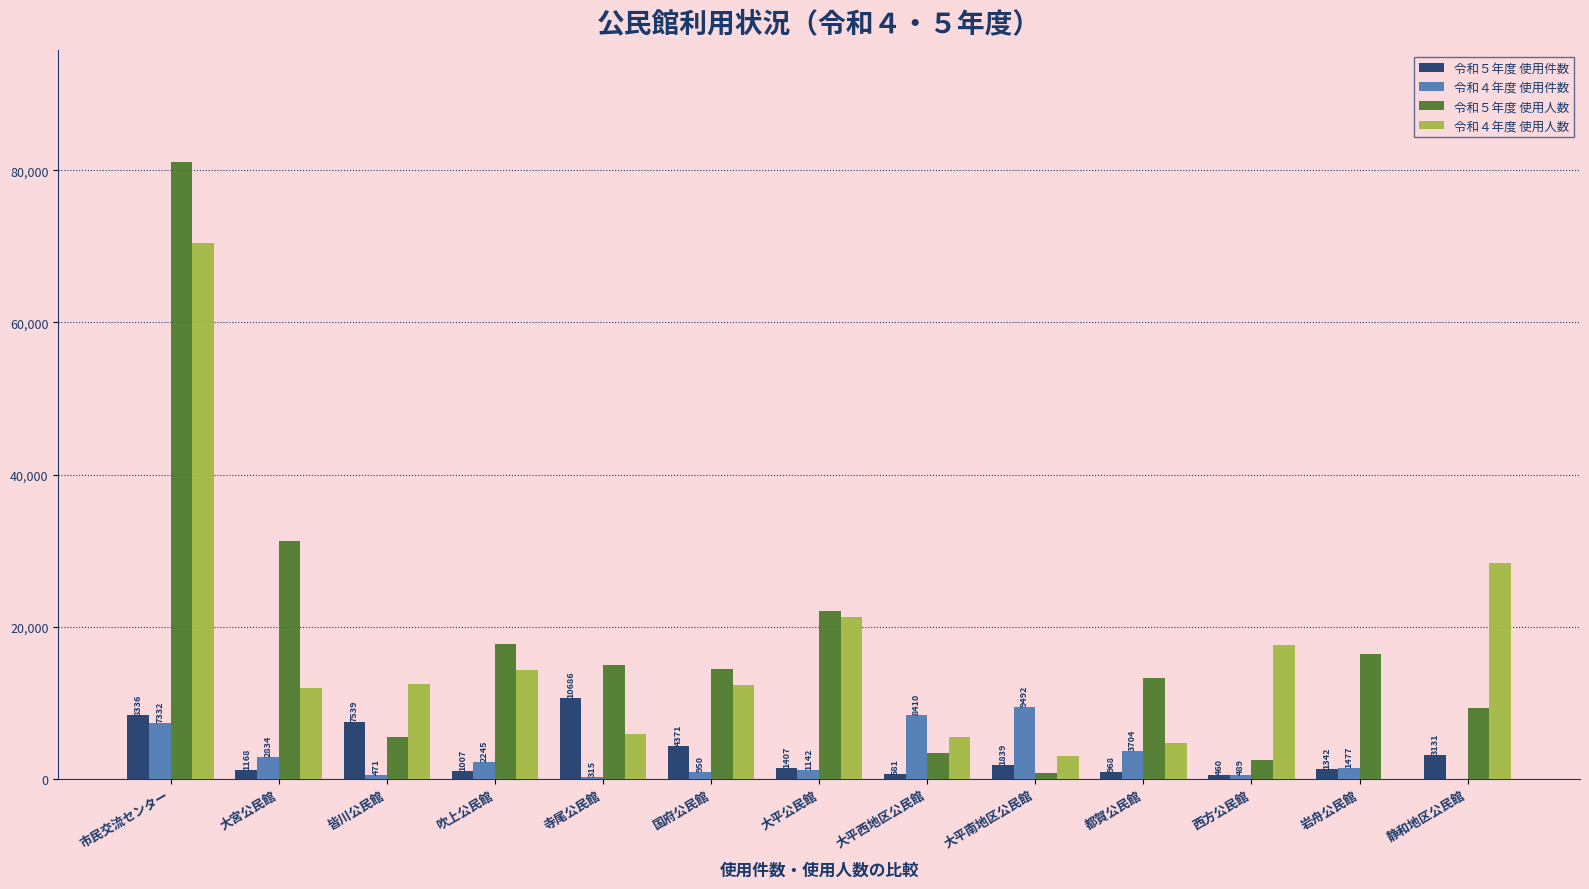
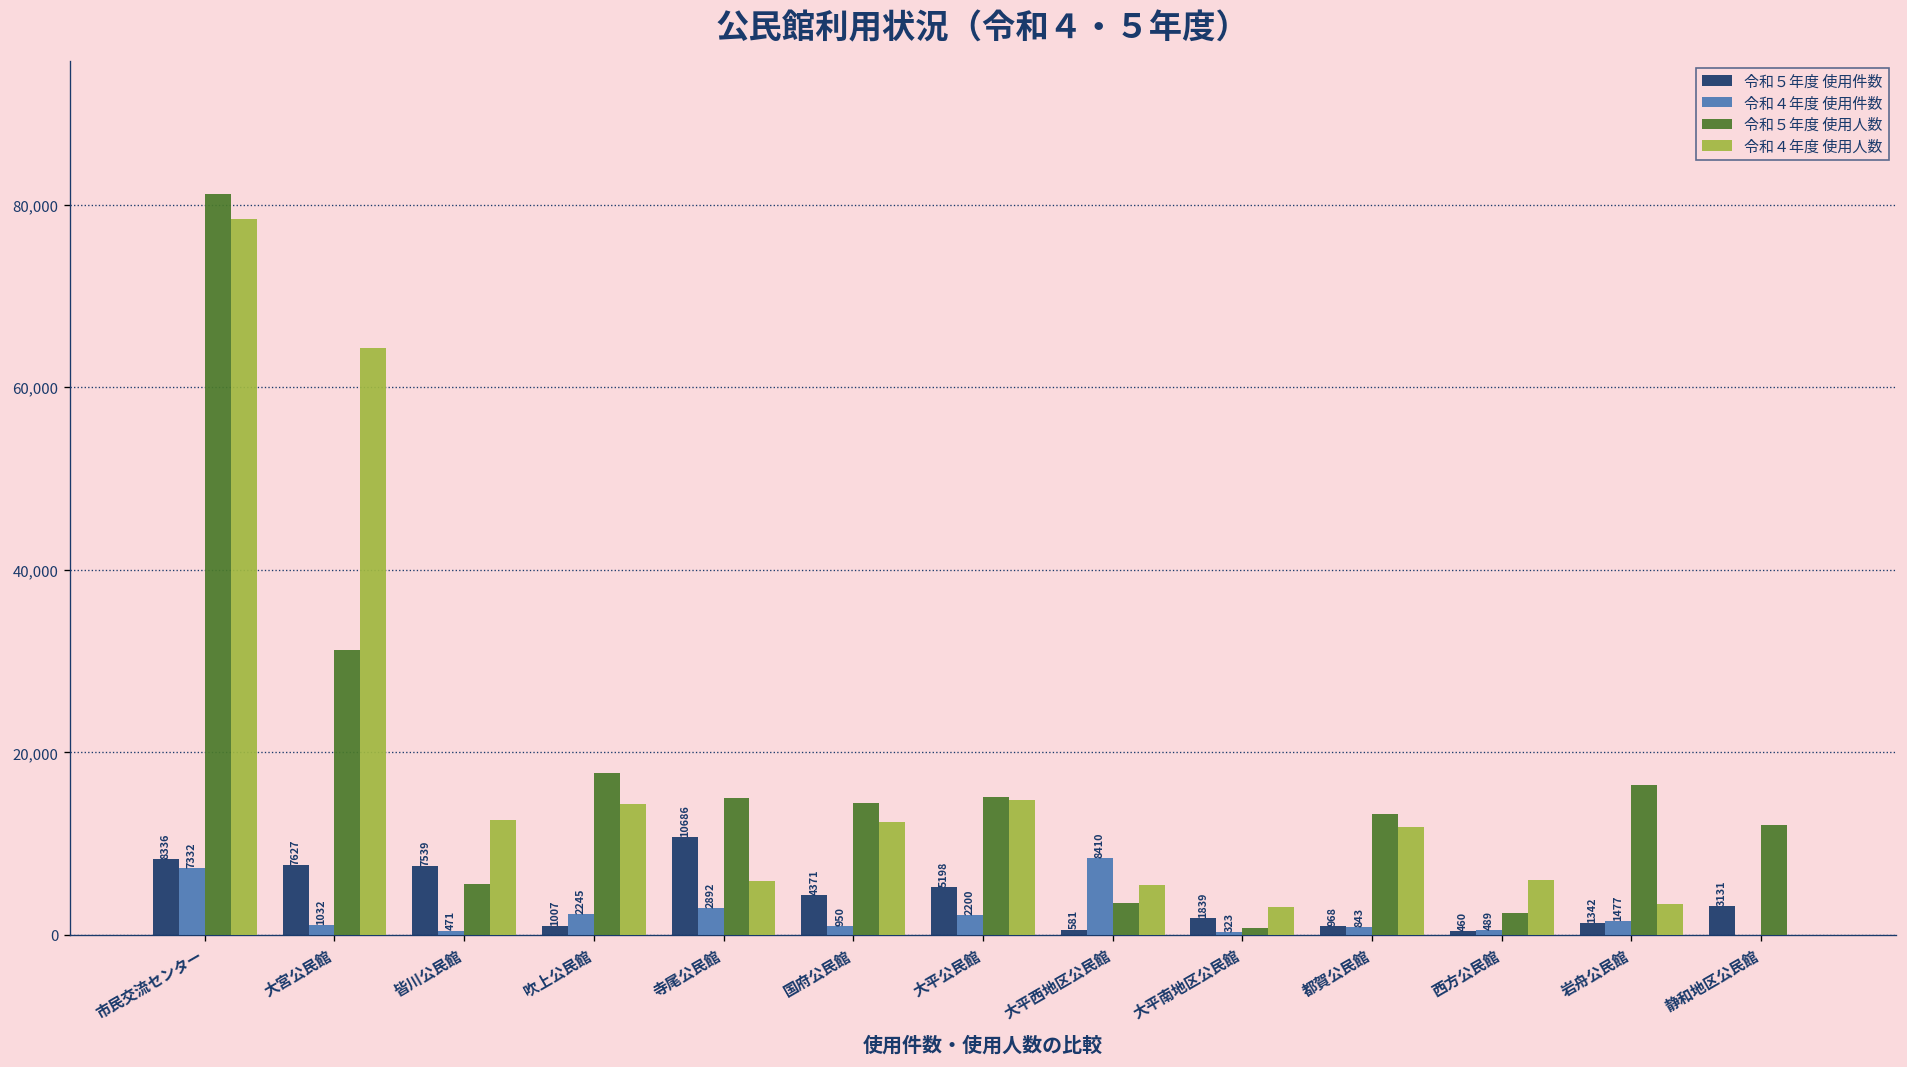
  {
    "令和５年度 使用件数": {
      "市民交流センター": "8336",
-     "大宮公民館": "1168",
+     "大宮公民館": "7627",
      "皆川公民館": "7539",
      "吹上公民館": "1007",
      "寺尾公民館": "10686",
      "国府公民館": "4371",
-     "大平公民館": "1407",
+     "大平公民館": "5198",
      "大平西地区公民館": "581",
      "大平南地区公民館": "1839",
      "都賀公民館": "968",
      "西方公民館": "460",
      "岩舟公民館": "1342",
      "静和地区公民館": "3131"
    },
    "令和４年度 使用件数": {
      "市民交流センター": "7332",
-     "大宮公民館": "2834",
+     "大宮公民館": "1032",
      "皆川公民館": "471",
      "吹上公民館": "2245",
-     "寺尾公民館": "315",
+     "寺尾公民館": "2892",
      "国府公民館": "950",
-     "大平公民館": "1142",
+     "大平公民館": "2200",
      "大平西地区公民館": "8410",
-     "大平南地区公民館": "9492",
-     "都賀公民館": "3704",
+     "大平南地区公民館": "323",
+     "都賀公民館": "843",
      "西方公民館": "489",
      "岩舟公民館": "1477"
    },
    "令和５年度 使用人数": {
      "市民交流センター": "81,000",
      "大宮公民館": "31,000",
      "皆川公民館": "6,000",
      "吹上公民館": "18,000",
      "寺尾公民館": "15,000",
      "国府公民館": "14,000",
-     "大平公民館": "22,000",
+     "大平公民館": "15,000",
      "大平西地区公民館": "3,000",
      "大平南地区公民館": "1,000",
      "都賀公民館": "13,000",
      "西方公民館": "2,000",
      "岩舟公民館": "16,000",
-     "静和地区公民館": "9,000"
+     "静和地区公民館": "12,000"
    },
    "令和４年度 使用人数": {
-     "市民交流センター": "70,000",
-     "大宮公民館": "12,000",
+     "市民交流センター": "78,000",
+     "大宮公民館": "64,000",
      "皆川公民館": "13,000",
      "吹上公民館": "14,000",
      "寺尾公民館": "6,000",
      "国府公民館": "12,000",
-     "大平公民館": "21,000",
+     "大平公民館": "15,000",
      "大平西地区公民館": "6,000",
      "大平南地区公民館": "3,000",
-     "都賀公民館": "5,000",
-     "西方公民館": "18,000",
-     "岩舟公民館": "0",
-     "静和地区公民館": "28,000"
+     "都賀公民館": "12,000",
+     "西方公民館": "6,000",
+     "岩舟公民館": "3,000",
+     "静和地区公民館": "0"
    }
  }
